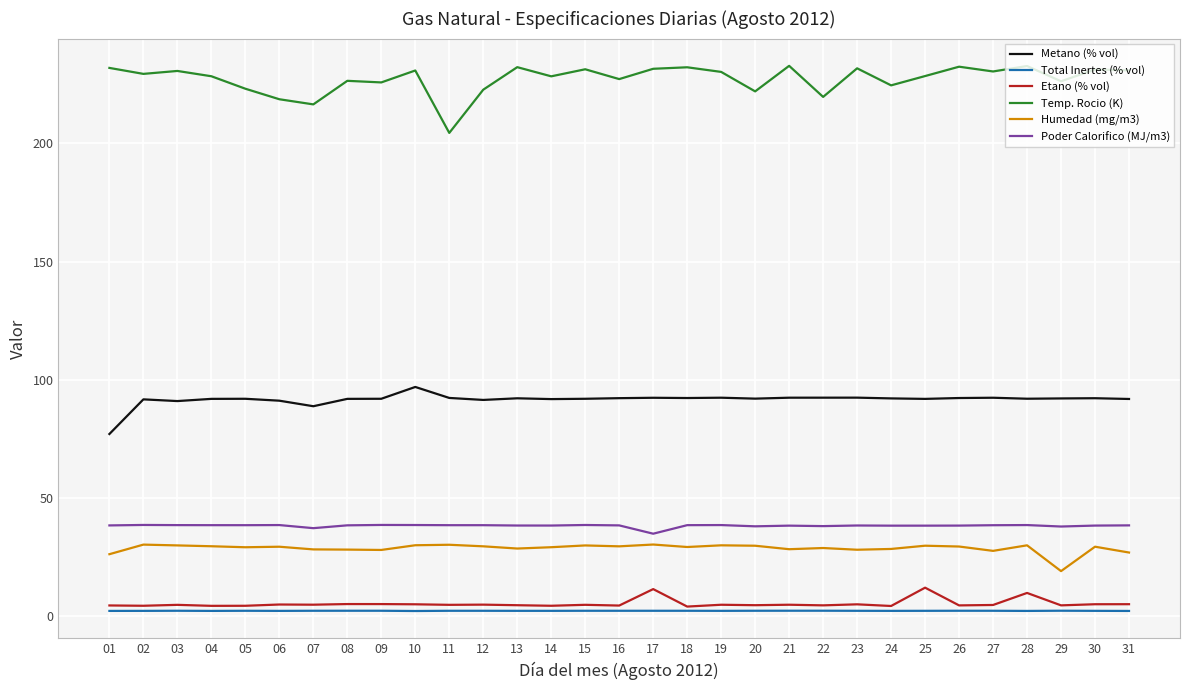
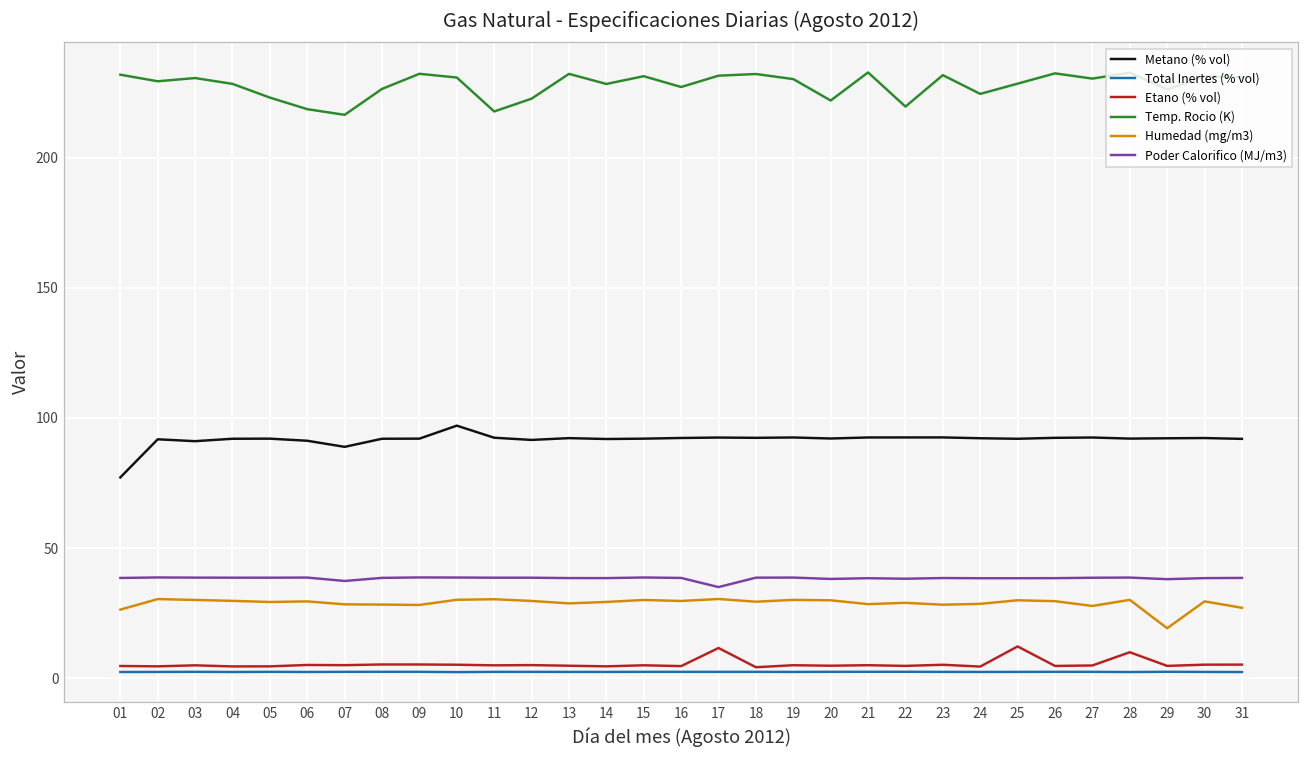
  {
    "Metano (% vol)": {
      "01": 77,
      "02": 92,
      "03": 91,
      "04": 92,
      "05": 92,
      "06": 91,
      "07": 89,
      "08": 92,
      "09": 92,
      "10": 97,
      "11": 92,
      "12": 92,
      "13": 92,
      "14": 92,
      "15": 92,
      "16": 92,
      "17": 92,
      "18": 92,
      "19": 93,
      "20": 92,
      "21": 93,
      "22": 93,
      "23": 93,
      "24": 92,
      "25": 92,
      "26": 92,
      "27": 92,
      "28": 92,
      "29": 92,
      "30": 92,
      "31": 92
    },
    "Total Inertes (% vol)": {
      "01": 2,
      "02": 2,
      "03": 2,
      "04": 2,
      "05": 2,
      "06": 2,
      "07": 2,
      "08": 2,
      "09": 2,
      "10": 2,
      "11": 2,
      "12": 2,
      "13": 2,
      "14": 2,
      "15": 2,
      "16": 2,
      "17": 2,
      "18": 2,
      "19": 2,
      "20": 2,
      "21": 2,
      "22": 2,
      "23": 2,
      "24": 2,
      "25": 2,
      "26": 2,
      "27": 2,
      "28": 2,
      "29": 2,
      "30": 2,
      "31": 2
    },
    "Etano (% vol)": {
      "01": 5,
      "02": 5,
      "03": 5,
      "04": 4,
      "05": 5,
      "06": 5,
      "07": 5,
      "08": 5,
      "09": 5,
      "10": 5,
      "11": 5,
      "12": 5,
      "13": 5,
      "14": 5,
      "15": 5,
      "16": 5,
      "17": 12,
      "18": 4,
      "19": 5,
      "20": 5,
      "21": 5,
      "22": 5,
      "23": 5,
      "24": 4,
      "25": 12,
      "26": 5,
      "27": 5,
      "28": 10,
      "29": 5,
      "30": 5,
      "31": 5
    },
    "Temp. Rocio (K)": {
      "01": 232,
      "02": 229,
      "03": 231,
      "04": 228,
      "05": 223,
      "06": 219,
      "07": 217,
      "08": 226,
-     "09": 226,
+     "09": 232,
      "10": 231,
-     "11": 204,
+     "11": 218,
      "12": 223,
      "13": 232,
      "14": 228,
      "15": 231,
      "16": 227,
      "17": 232,
      "18": 232,
      "19": 230,
      "20": 222,
      "21": 233,
      "22": 220,
      "23": 232,
      "24": 225,
      "25": 229,
      "26": 232,
      "27": 230
    },
    "Humedad (mg/m3)": {
      "01": 26,
      "02": 30,
      "03": 30,
      "04": 30,
      "05": 29,
      "06": 29,
      "07": 28,
      "08": 28,
      "09": 28,
      "10": 30,
      "11": 30,
      "12": 30,
      "13": 29,
      "14": 29,
      "15": 30,
      "16": 30,
      "17": 30,
      "18": 29,
      "19": 30,
      "20": 30,
      "21": 28,
      "22": 29,
      "23": 28,
      "24": 29,
      "25": 30,
      "26": 30,
      "27": 28,
      "28": 30,
      "29": 19,
      "30": 30,
      "31": 27
    },
    "Poder Calorifico (MJ/m3)": {
      "01": 39,
      "02": 39,
      "03": 39,
      "04": 39,
      "05": 39,
      "06": 39,
      "07": 37,
      "08": 39,
      "09": 39,
      "10": 39,
      "11": 39,
      "12": 39,
      "13": 38,
      "14": 38,
      "15": 39,
      "16": 39,
      "17": 35,
      "18": 39,
      "19": 39,
      "20": 38,
      "21": 38,
      "22": 38,
      "23": 38,
      "24": 38,
      "25": 38,
      "26": 38,
      "27": 39,
      "28": 39,
      "29": 38,
      "30": 38,
      "31": 39
    }
  }
